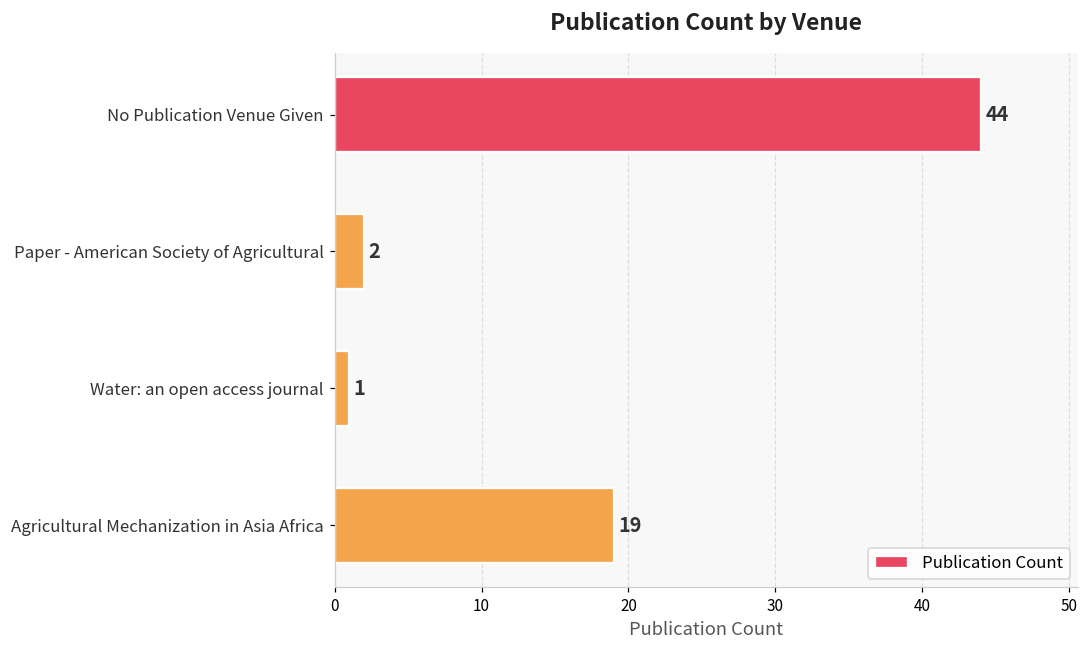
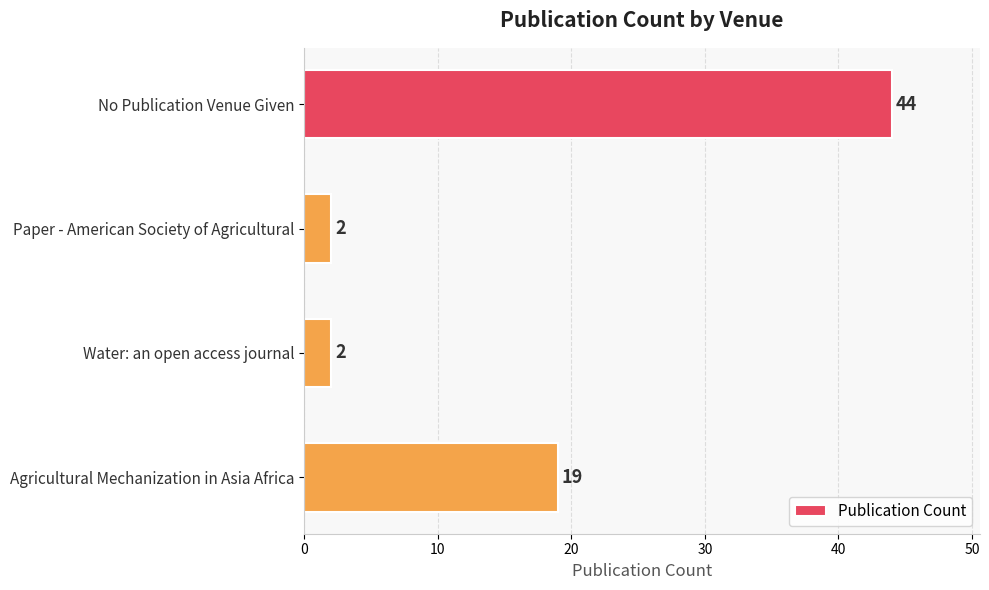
  {
    "No Publication Venue Given": 44,
    "Paper - American Society of Agricultural": 2,
-   "Water: an open access journal": 1,
+   "Water: an open access journal": 2,
    "Agricultural Mechanization in Asia Africa": 19
  }
